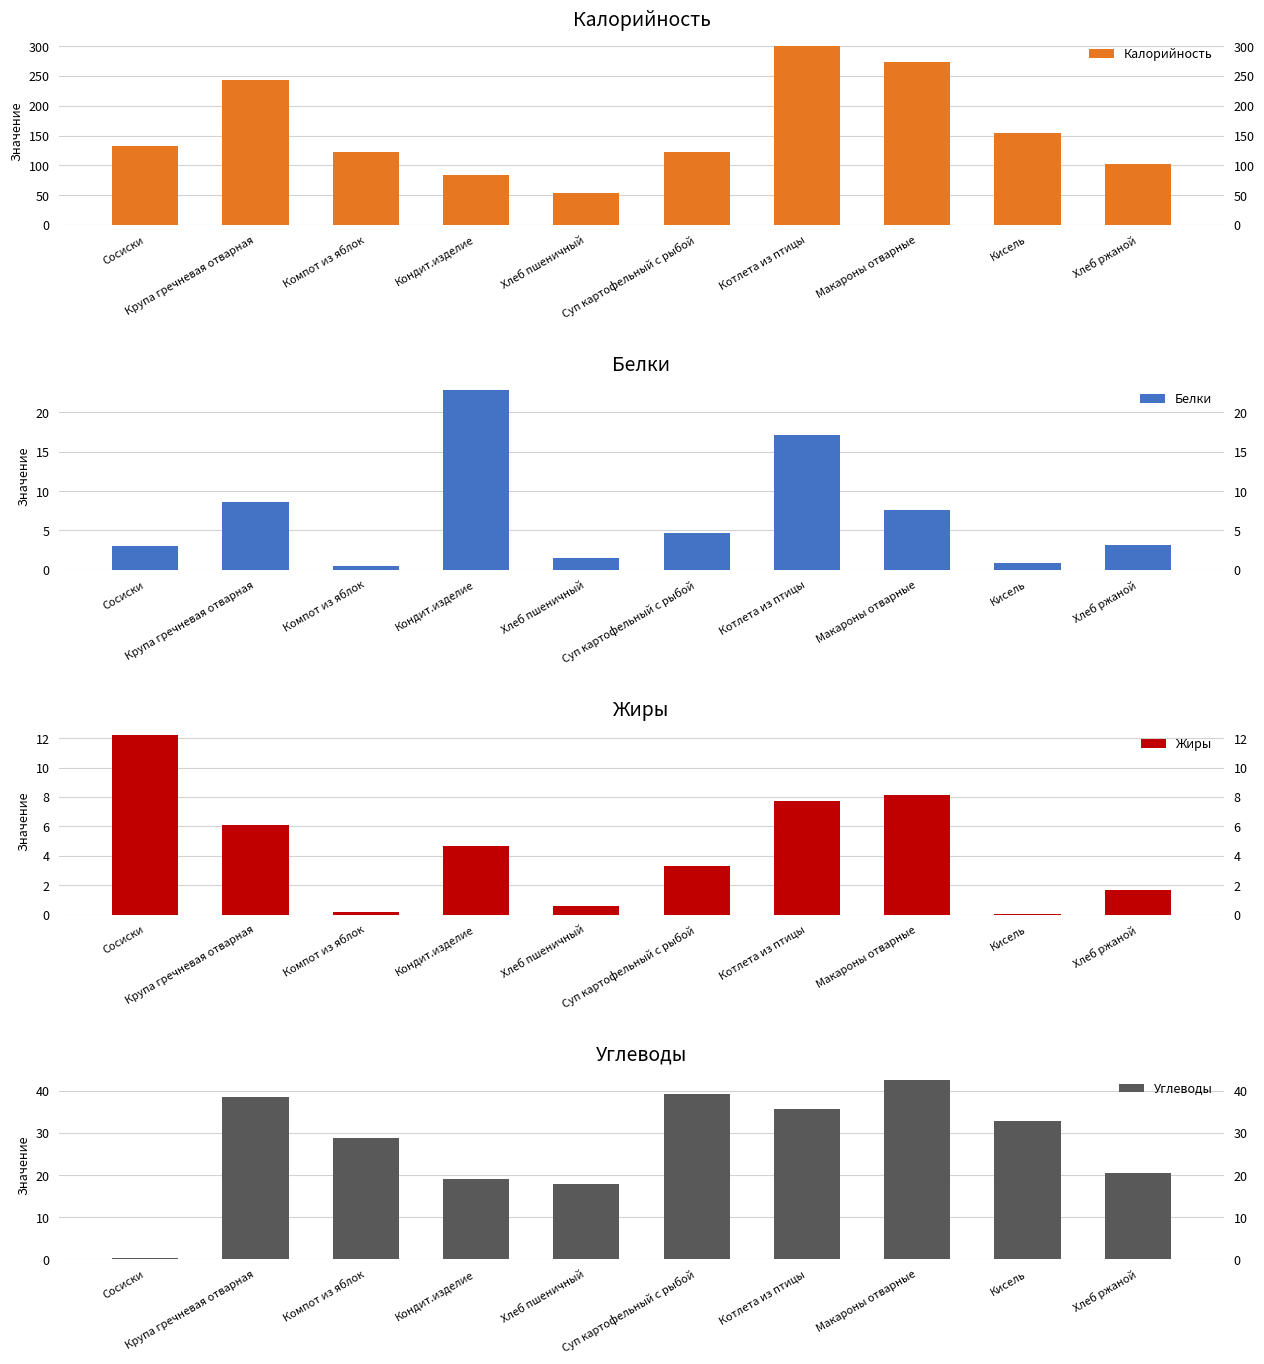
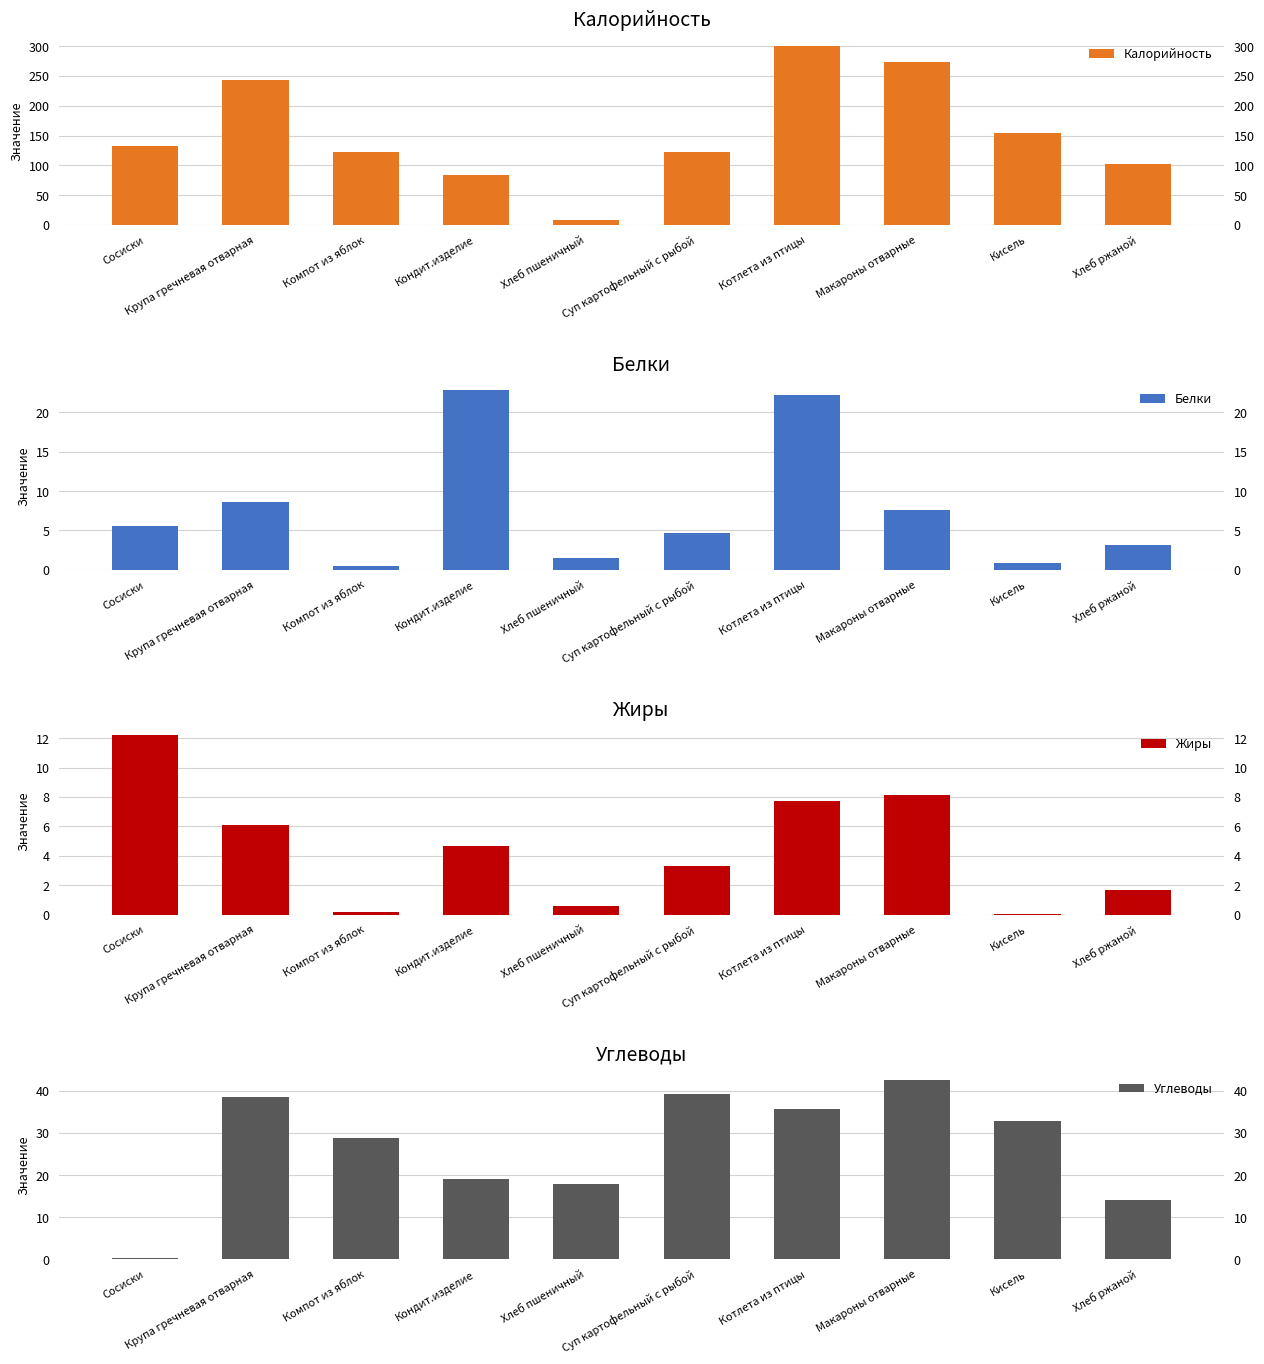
  {
    "Калорийность": {
      "Сосиски": 130,
      "Крупа гречневая отварная": 240,
      "Компот из яблок": 120,
      "Кондит.изделие": 80,
-     "Хлеб пшеничный": 50,
+     "Хлеб пшеничный": 10,
      "Суп картофельный с рыбой": 120,
      "Котлета из птицы": 300,
      "Макароны отварные": 270,
      "Кисель": 150,
      "Хлеб ржаной": 100
    },
    "Белки": {
-     "Сосиски": 3,
+     "Сосиски": 6,
      "Крупа гречневая отварная": 9,
      "Компот из яблок": 1,
      "Кондит.изделие": 23,
      "Хлеб пшеничный": 2,
      "Суп картофельный с рыбой": 5,
-     "Котлета из птицы": 17,
+     "Котлета из птицы": 22,
      "Макароны отварные": 8,
      "Кисель": 1,
      "Хлеб ржаной": 3
    },
    "Жиры": {
      "Сосиски": 12.2,
      "Крупа гречневая отварная": 6.1,
      "Компот из яблок": 0.2,
      "Кондит.изделие": 4.7,
      "Хлеб пшеничный": 0.6,
      "Суп картофельный с рыбой": 3.3,
      "Котлета из птицы": 7.7,
      "Макароны отварные": 8.1,
      "Хлеб ржаной": 1.7
    },
    "Углеводы": {
      "Крупа гречневая отварная": 39,
      "Компот из яблок": 29,
      "Кондит.изделие": 19,
      "Хлеб пшеничный": 18,
      "Суп картофельный с рыбой": 39,
      "Котлета из птицы": 36,
      "Макароны отварные": 43,
      "Кисель": 33,
-     "Хлеб ржаной": 21
+     "Хлеб ржаной": 14
    }
  }
